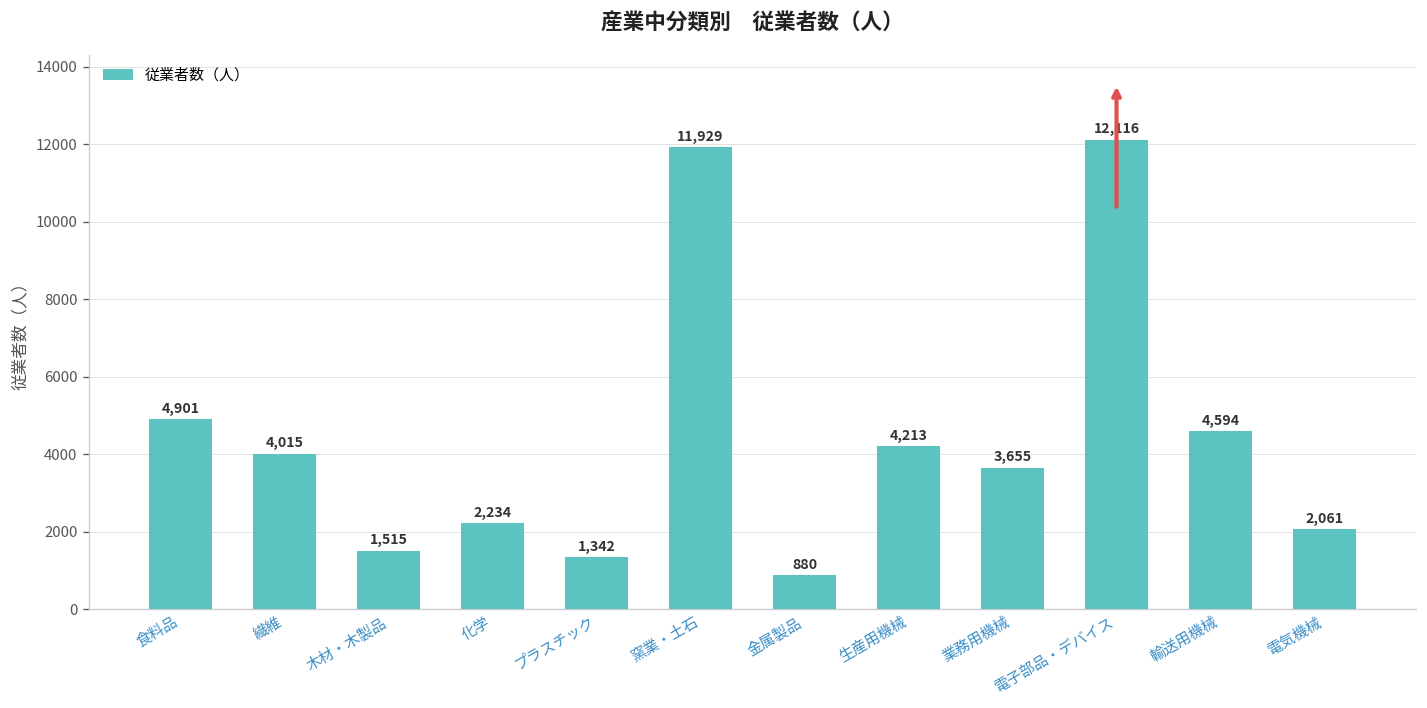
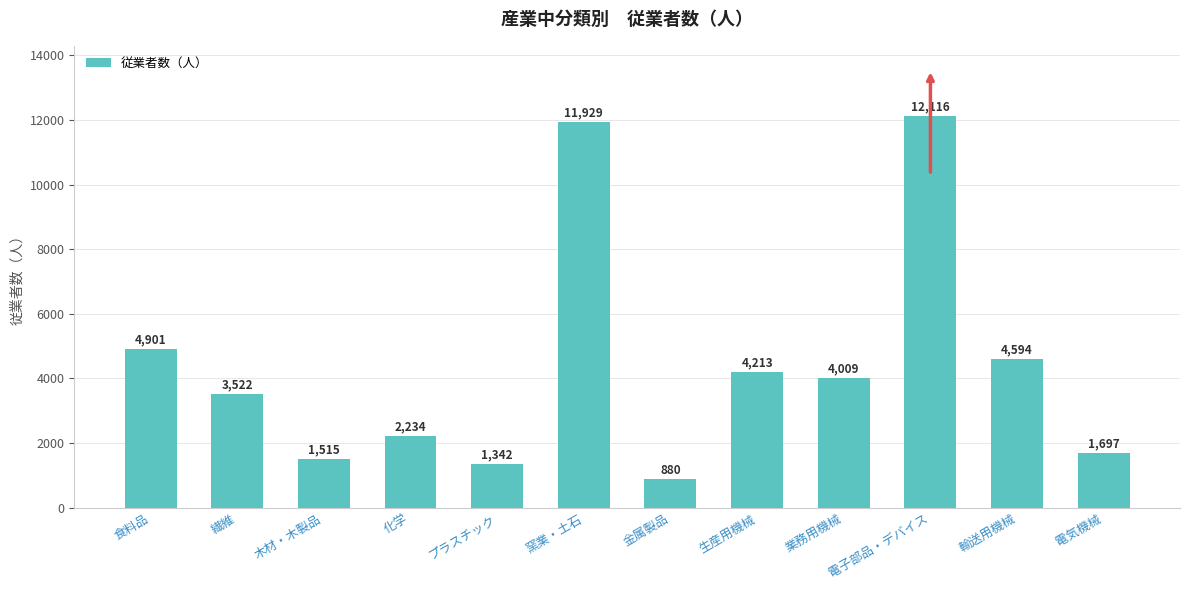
  {
    "食料品": "4,901",
-   "繊維": "4,015",
+   "繊維": "3,522",
    "木材・木製品": "1,515",
    "化学": "2,234",
    "プラスチック": "1,342",
    "窯業・土石": "11,929",
    "金属製品": "880",
    "生産用機械": "4,213",
-   "業務用機械": "3,655",
+   "業務用機械": "4,009",
    "電子部品・デバイス": "12,116",
    "輸送用機械": "4,594",
-   "電気機械": "2,061"
+   "電気機械": "1,697"
  }
